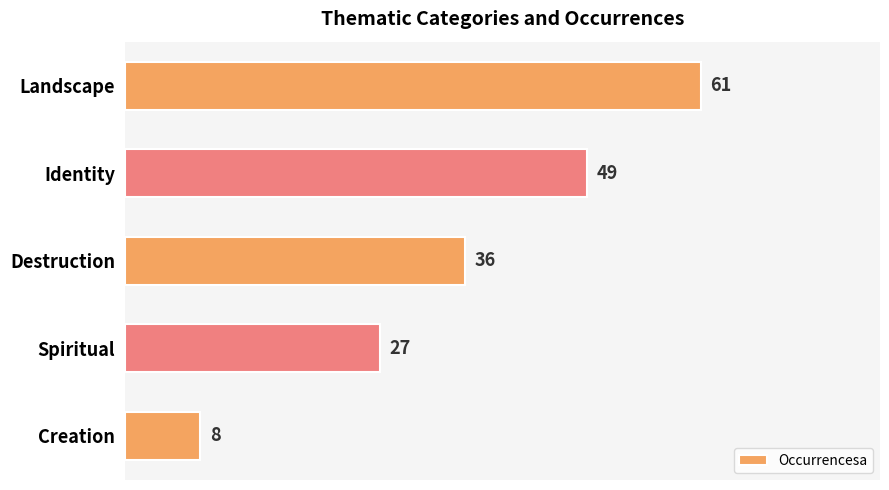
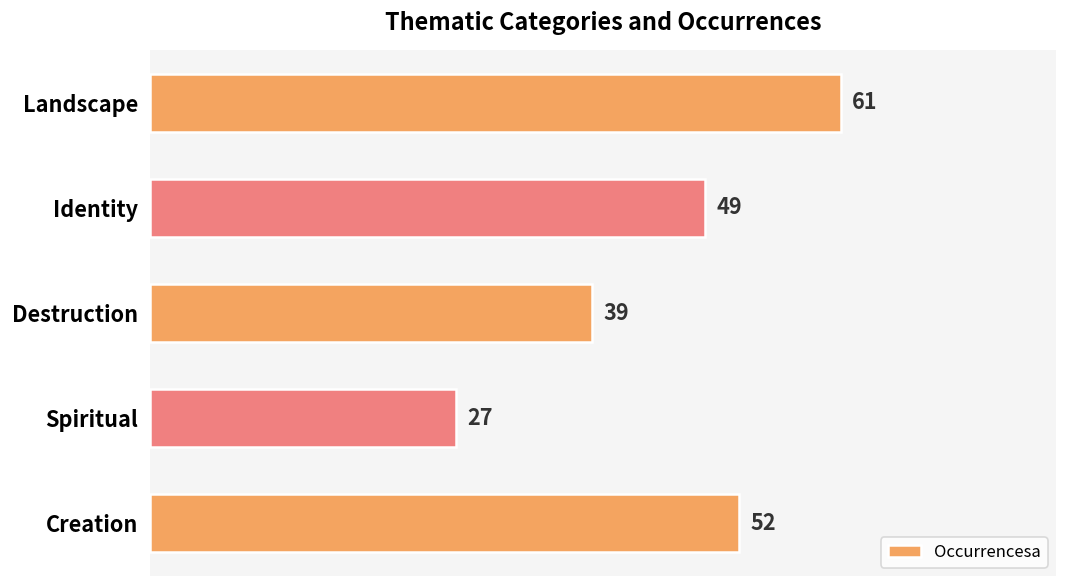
  {
    "Landscape": 61,
    "Identity": 49,
-   "Destruction": 36,
+   "Destruction": 39,
    "Spiritual": 27,
-   "Creation": 8
+   "Creation": 52
  }
